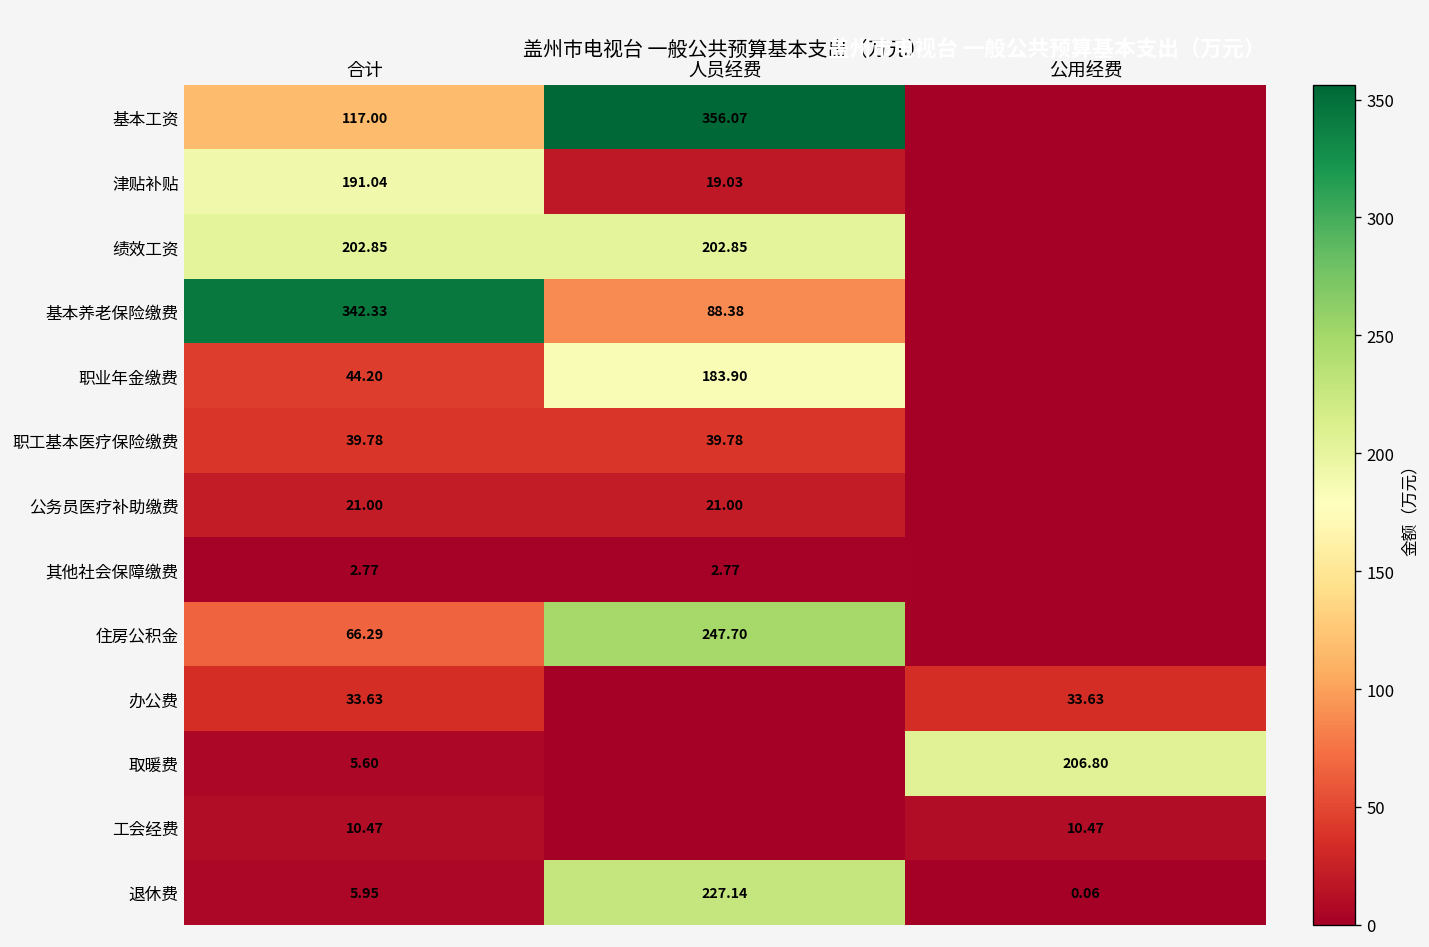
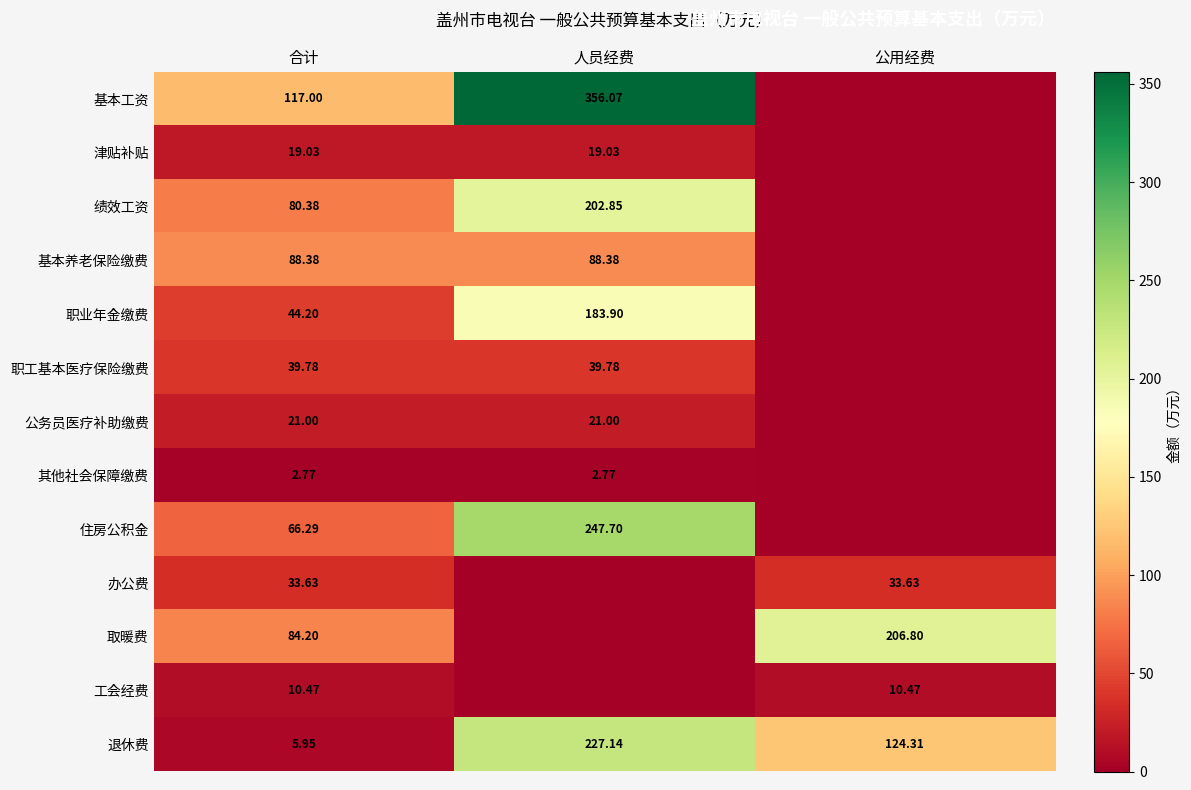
  {
    "基本工资": {
      "合计": 117.00,
      "人员经费": 356.07
    },
    "津贴补贴": {
-     "合计": 191.04,
+     "合计": 19.03,
      "人员经费": 19.03
    },
    "绩效工资": {
-     "合计": 202.85,
+     "合计": 80.38,
      "人员经费": 202.85
    },
    "基本养老保险缴费": {
-     "合计": 342.33,
+     "合计": 88.38,
      "人员经费": 88.38
    },
    "职业年金缴费": {
      "合计": 44.20,
      "人员经费": 183.90
    },
    "职工基本医疗保险缴费": {
      "合计": 39.78,
      "人员经费": 39.78
    },
    "公务员医疗补助缴费": {
      "合计": 21.00,
      "人员经费": 21.00
    },
    "其他社会保障缴费": {
      "合计": 2.77,
      "人员经费": 2.77
    },
    "住房公积金": {
      "合计": 66.29,
      "人员经费": 247.70
    },
    "办公费": {
      "合计": 33.63,
      "公用经费": 33.63
    },
    "取暖费": {
-     "合计": 5.60,
+     "合计": 84.20,
      "公用经费": 206.80
    },
    "工会经费": {
      "合计": 10.47,
      "公用经费": 10.47
    },
    "退休费": {
      "合计": 5.95,
      "人员经费": 227.14,
-     "公用经费": 0.06
+     "公用经费": 124.31
    }
  }
